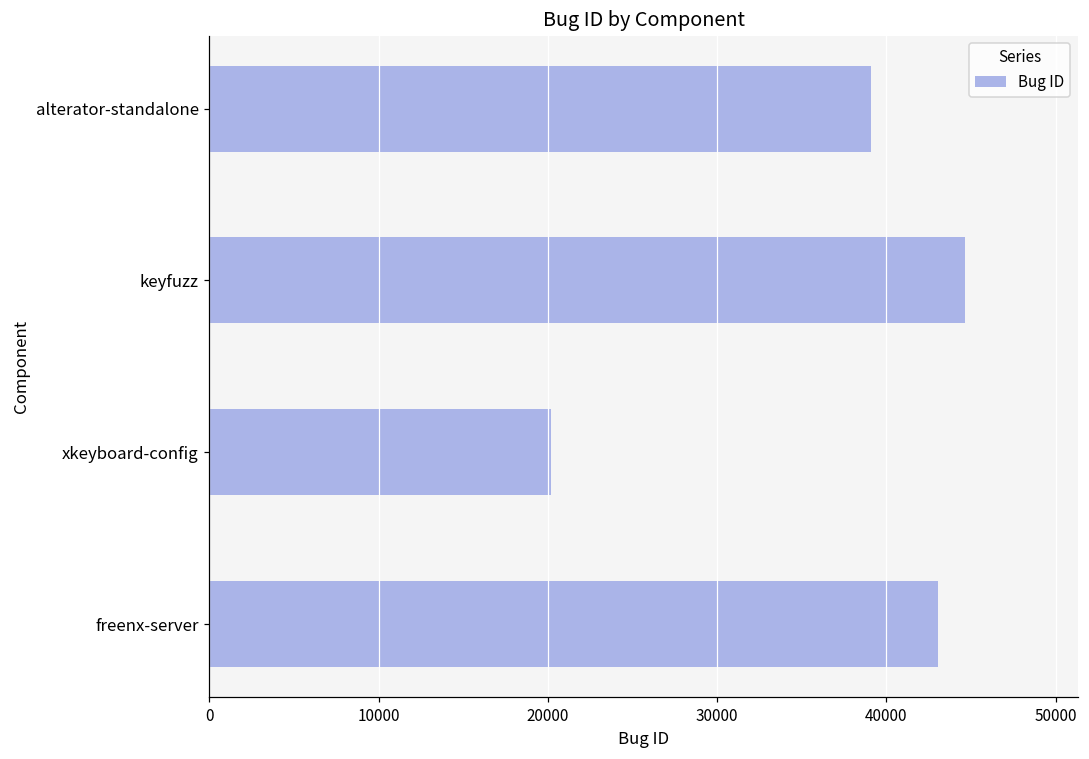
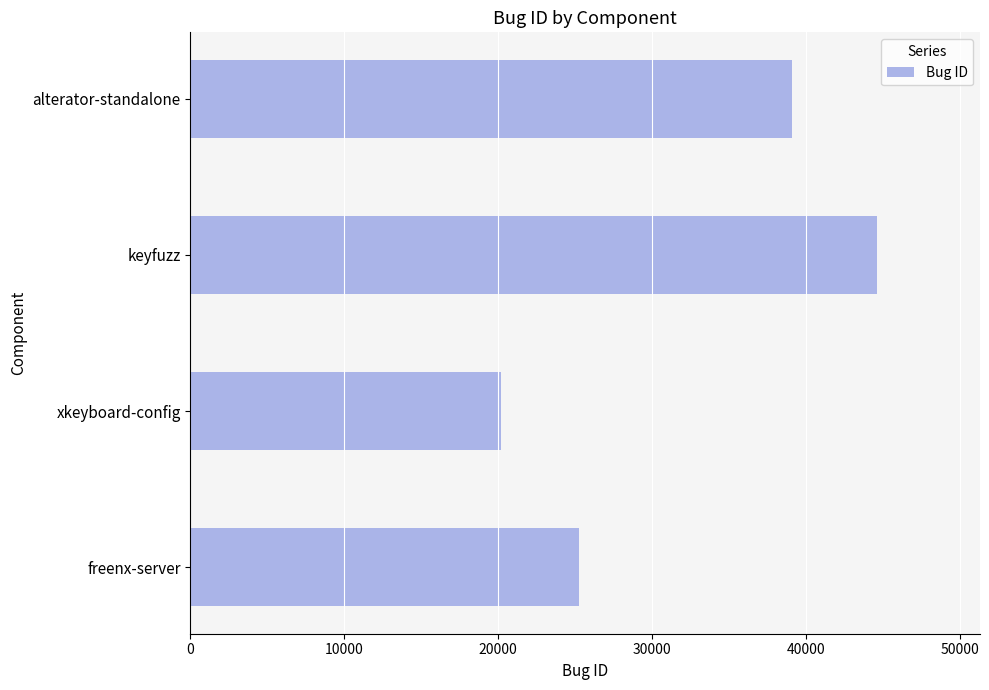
  {
    "alterator-standalone": 39100,
    "keyfuzz": 44600,
    "xkeyboard-config": 20200,
-   "freenx-server": 43000
+   "freenx-server": 25300
  }
